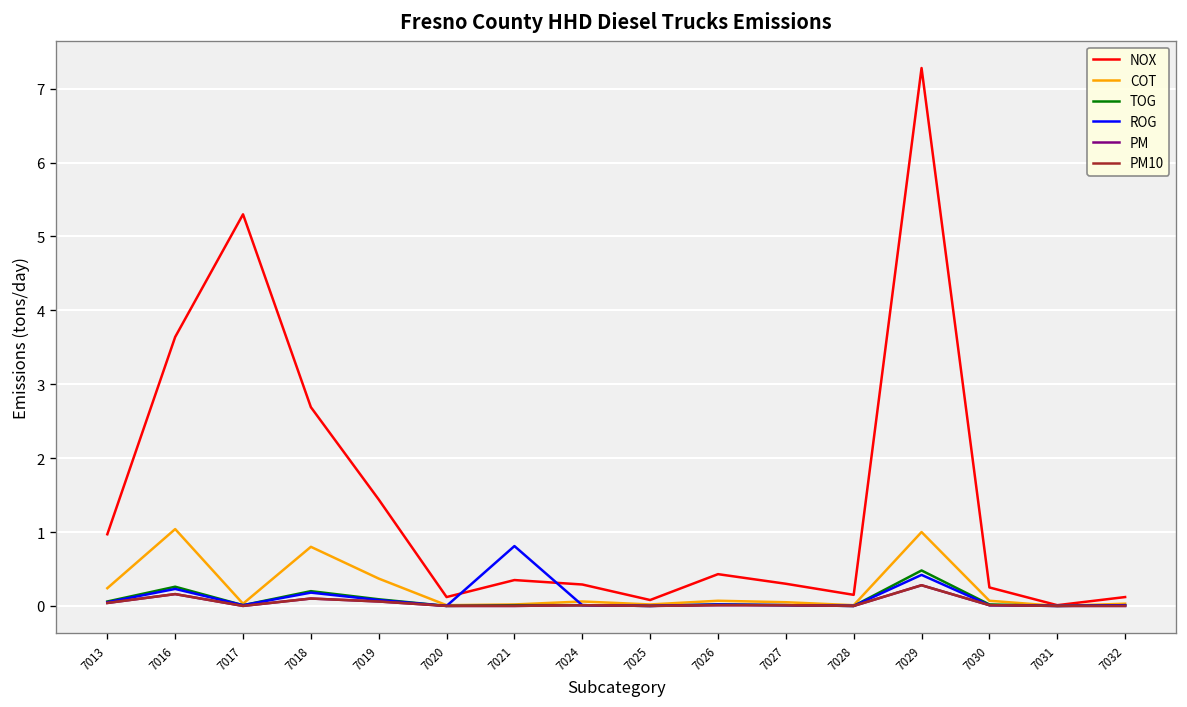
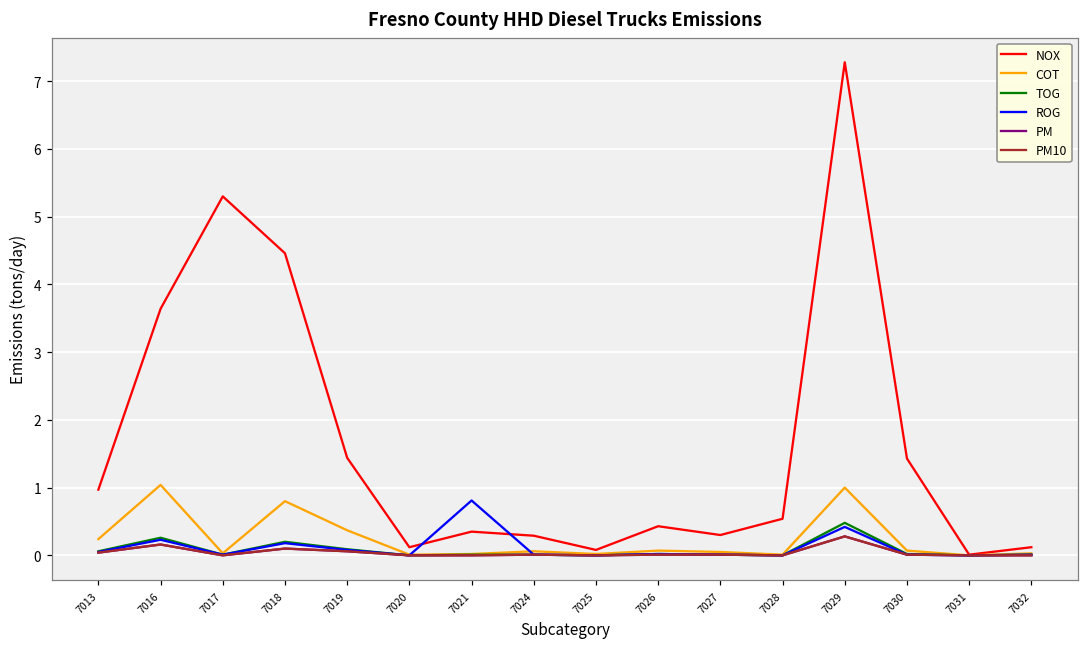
  {
    "NOX": {
      "7013": 1.0,
      "7016": 3.6,
      "7017": 5.3,
-     "7018": 2.7,
+     "7018": 4.5,
      "7019": 1.4,
      "7020": 0.1,
      "7021": 0.4,
      "7024": 0.3,
      "7025": 0.1,
      "7026": 0.4,
      "7027": 0.3,
-     "7028": 0.2,
+     "7028": 0.5,
      "7029": 7.3,
-     "7030": 0.3,
+     "7030": 1.4,
      "7032": 0.1
    },
    "COT": {
      "7013": 0.2,
      "7016": 1.0,
      "7018": 0.8,
      "7019": 0.4,
      "7024": 0.1,
      "7026": 0.1,
      "7029": 1.0,
      "7030": 0.1
    },
    "TOG": {
      "7029": 0.5
    },
    "ROG": {
      "7021": 0.8,
      "7029": 0.4
    },
    "PM10": {
      "7016": 0.2,
      "7018": 0.1,
      "7029": 0.3
    }
  }
